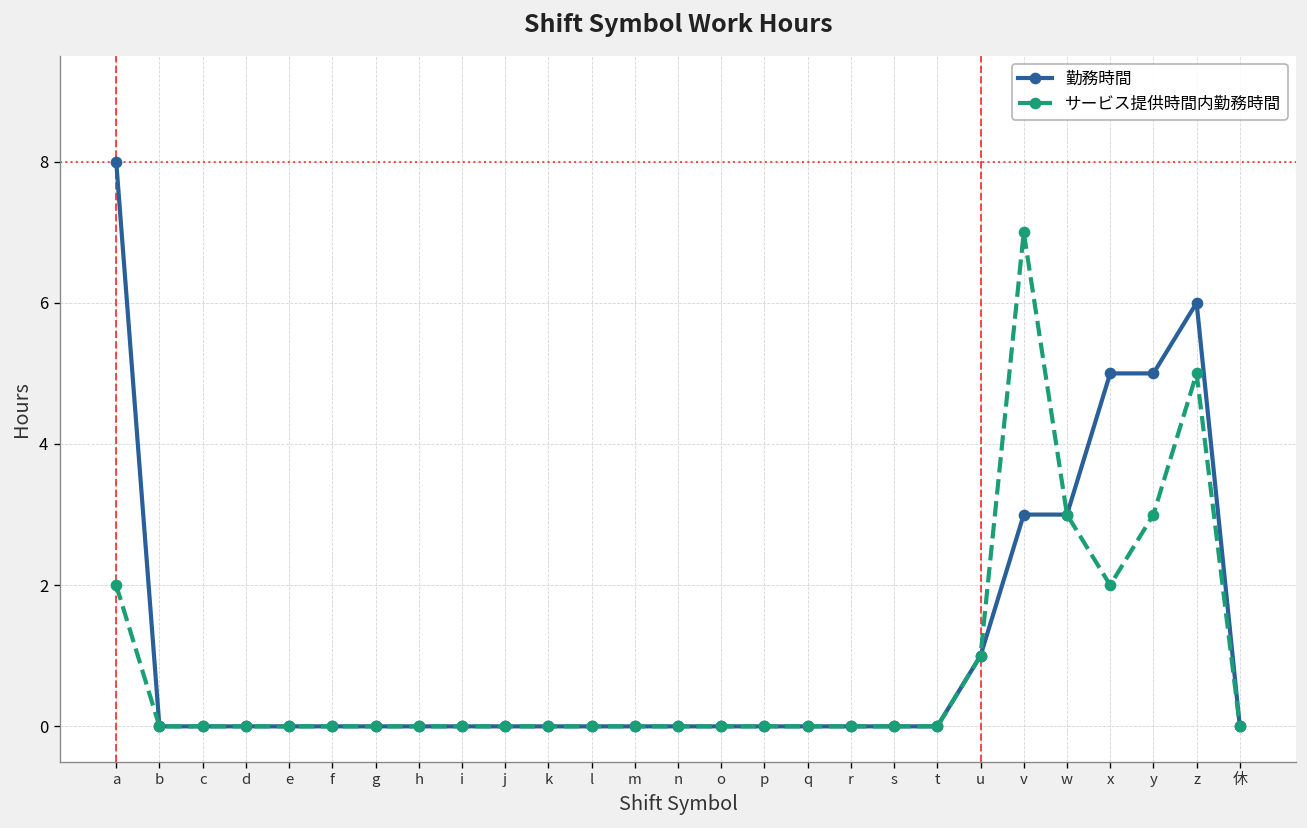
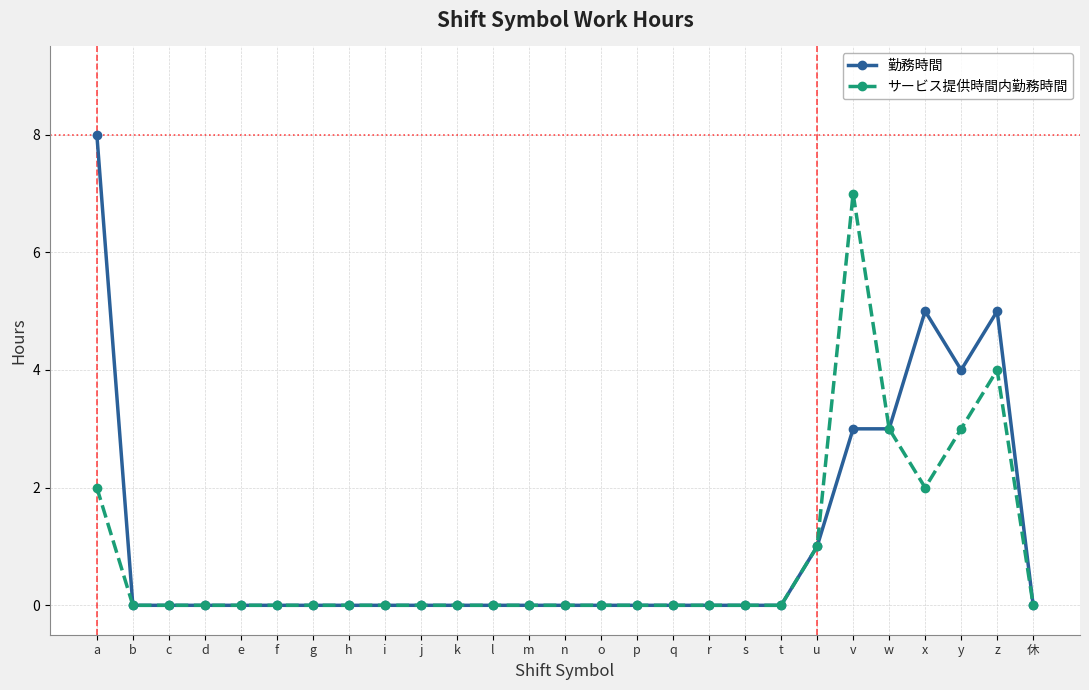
  {
    "勤務時間": {
      "a": 8,
      "v": 3,
      "x": 5,
-     "y": 5,
-     "z": 6
+     "y": 4,
+     "z": 5
    },
    "サービス提供時間内勤務時間": {
      "a": 2,
      "v": 7,
      "x": 2,
      "y": 3,
-     "z": 5
+     "z": 4
    }
  }
